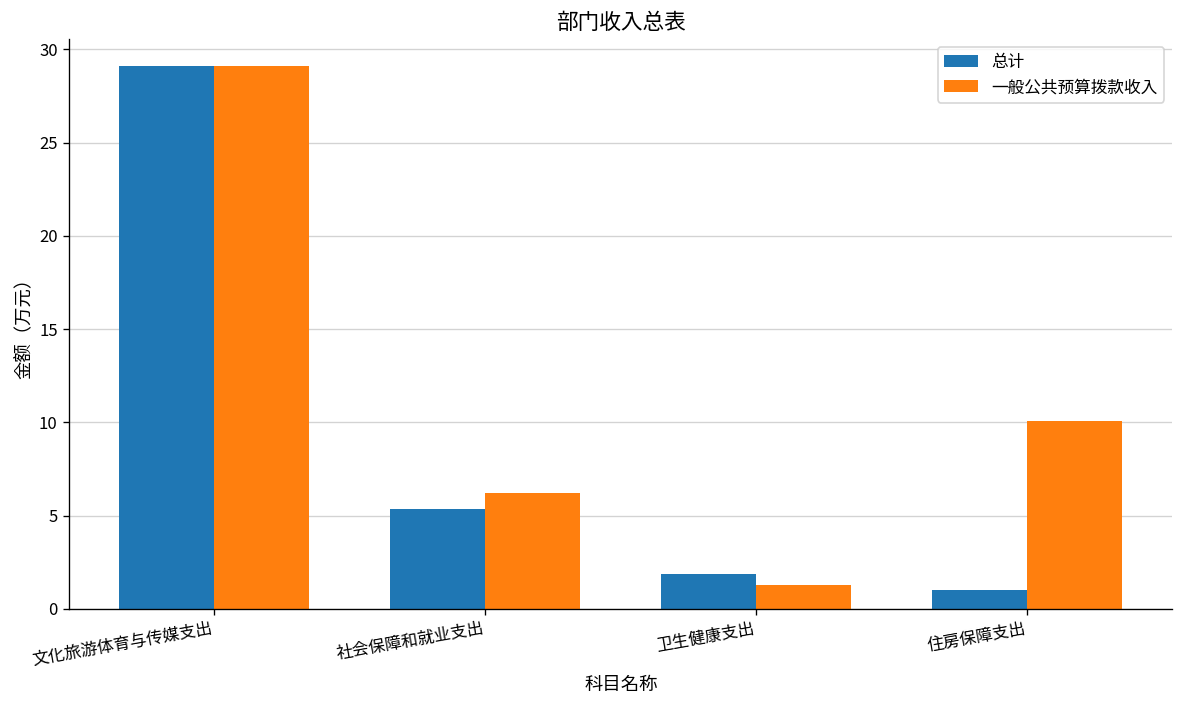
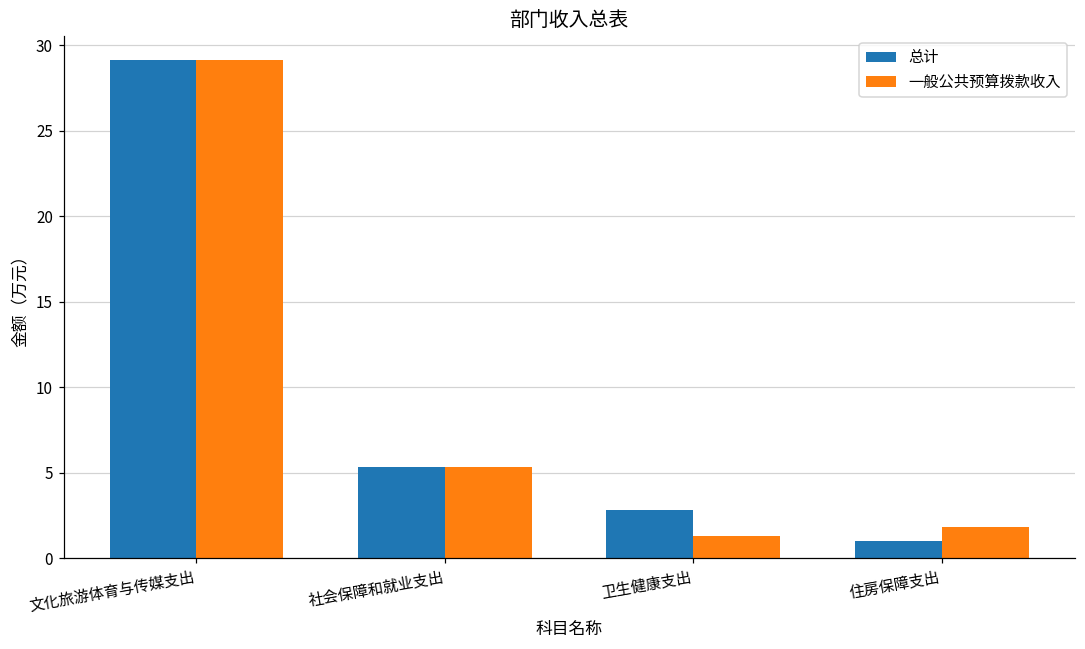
  {
    "总计": {
      "文化旅游体育与传媒支出": 29.1,
      "社会保障和就业支出": 5.3,
-     "卫生健康支出": 1.9,
+     "卫生健康支出": 2.8,
      "住房保障支出": 1.0
    },
    "一般公共预算拨款收入": {
      "文化旅游体育与传媒支出": 29.1,
-     "社会保障和就业支出": 6.2,
+     "社会保障和就业支出": 5.3,
      "卫生健康支出": 1.3,
-     "住房保障支出": 10.1
+     "住房保障支出": 1.8
    }
  }
